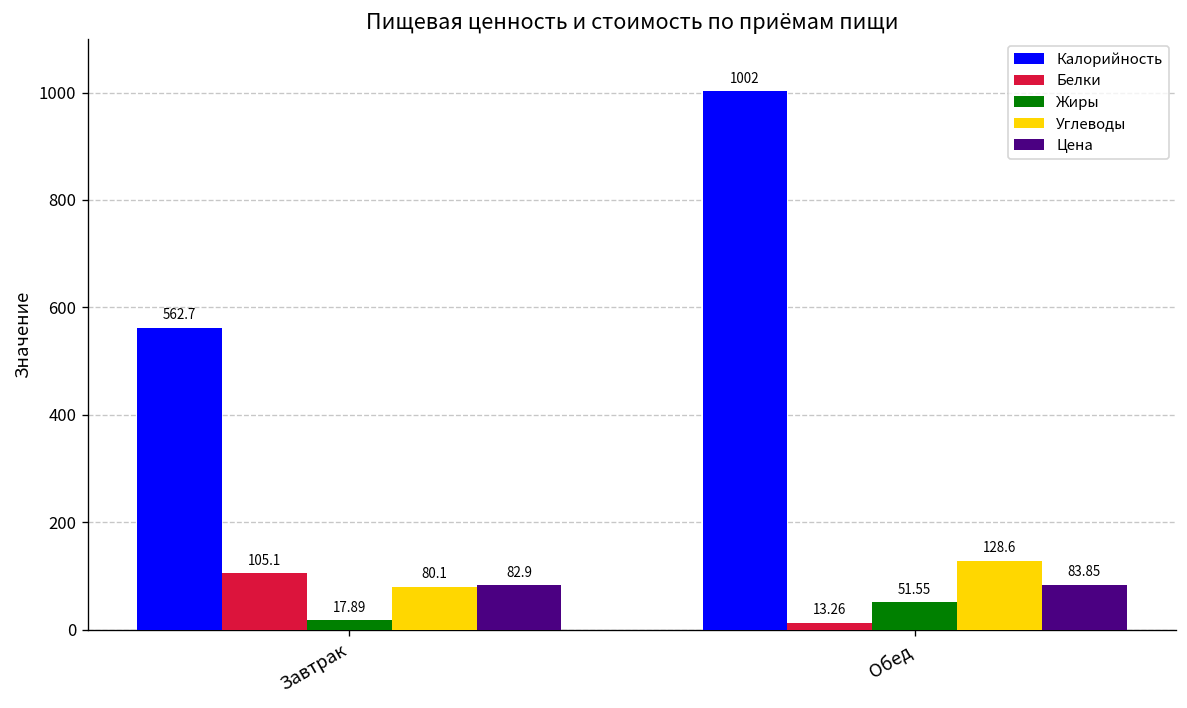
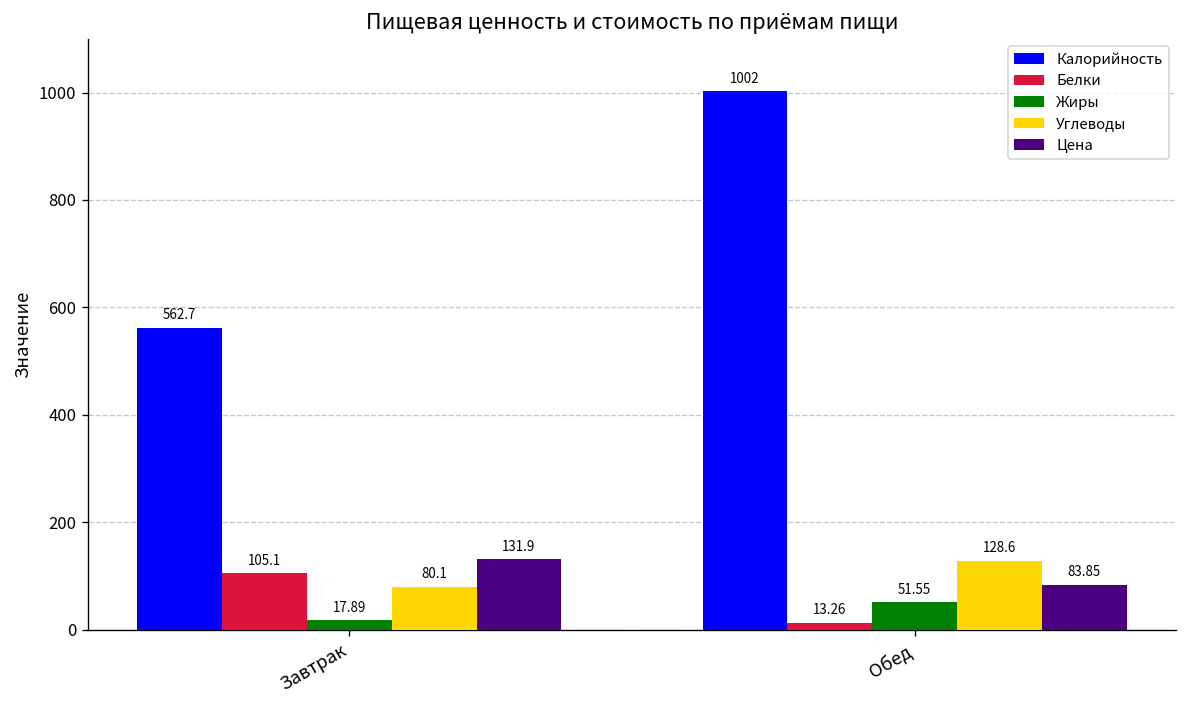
  {
    "Калорийность": {
      "Завтрак": 562.7,
      "Обед": 1002
    },
    "Белки": {
      "Завтрак": 105.1,
      "Обед": 13.26
    },
    "Жиры": {
      "Завтрак": 17.89,
      "Обед": 51.55
    },
    "Углеводы": {
      "Завтрак": 80.1,
      "Обед": 128.6
    },
    "Цена": {
-     "Завтрак": 82.9,
+     "Завтрак": 131.9,
      "Обед": 83.85
    }
  }
